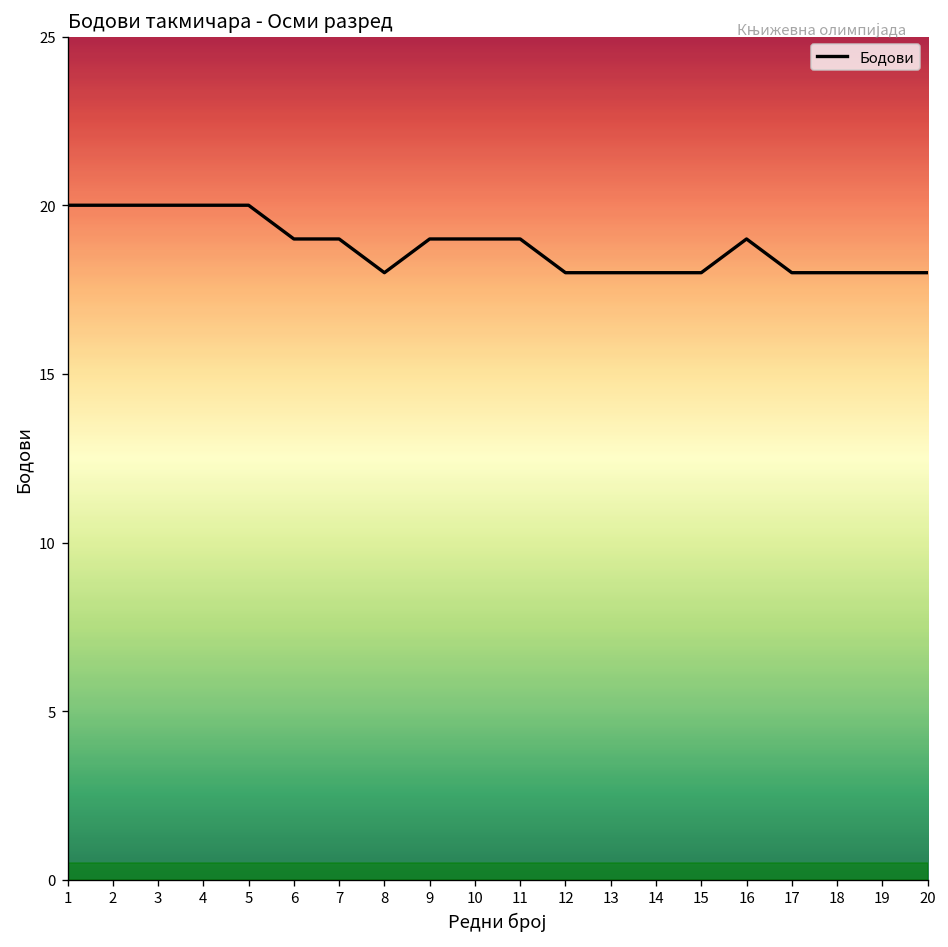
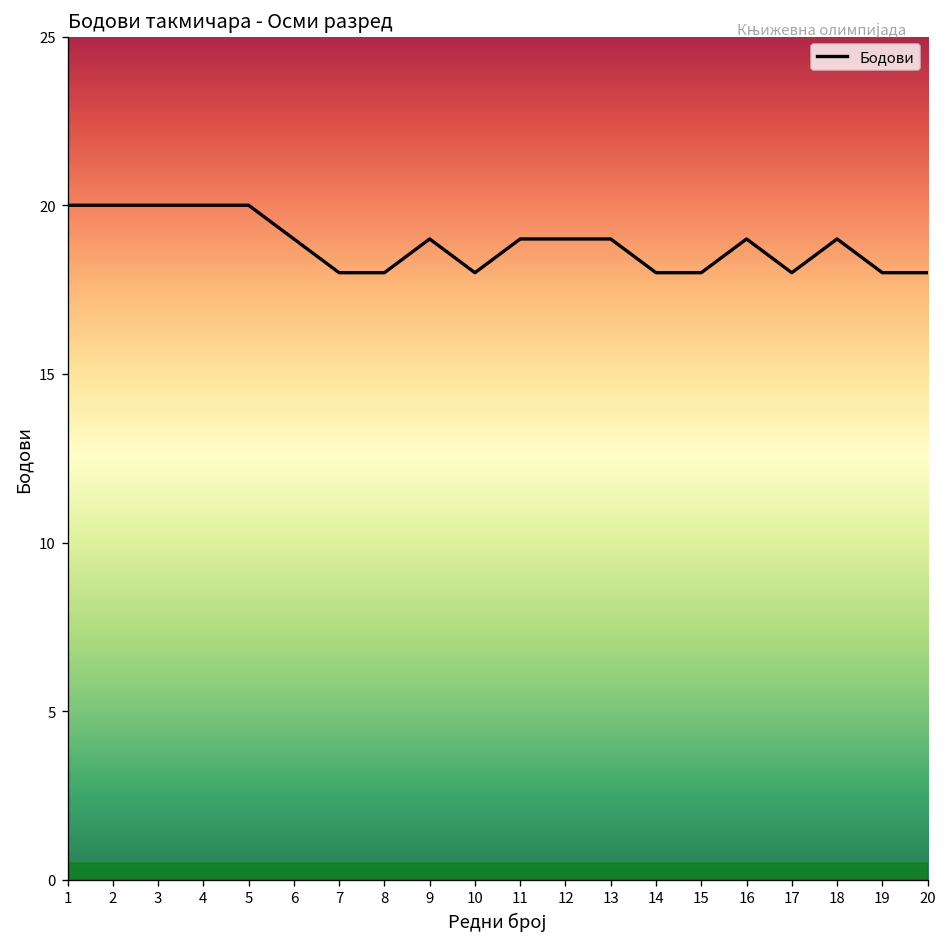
  {
    "1": 20,
    "2": 20,
    "3": 20,
    "4": 20,
    "5": 20,
    "6": 19,
-   "7": 19,
+   "7": 18,
    "8": 18,
    "9": 19,
-   "10": 19,
+   "10": 18,
    "11": 19,
-   "12": 18,
-   "13": 18,
+   "12": 19,
+   "13": 19,
    "14": 18,
    "15": 18,
    "16": 19,
    "17": 18,
-   "18": 18,
+   "18": 19,
    "19": 18,
    "20": 18
  }
